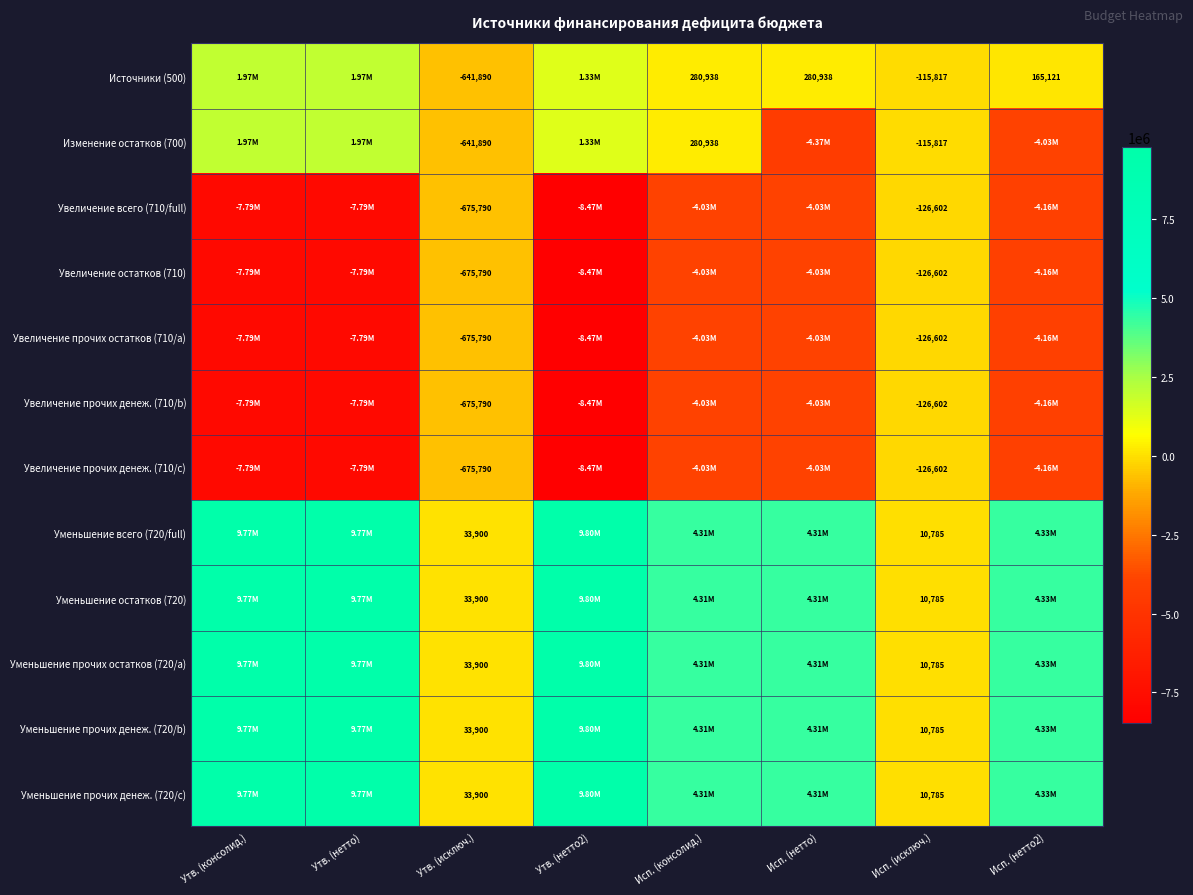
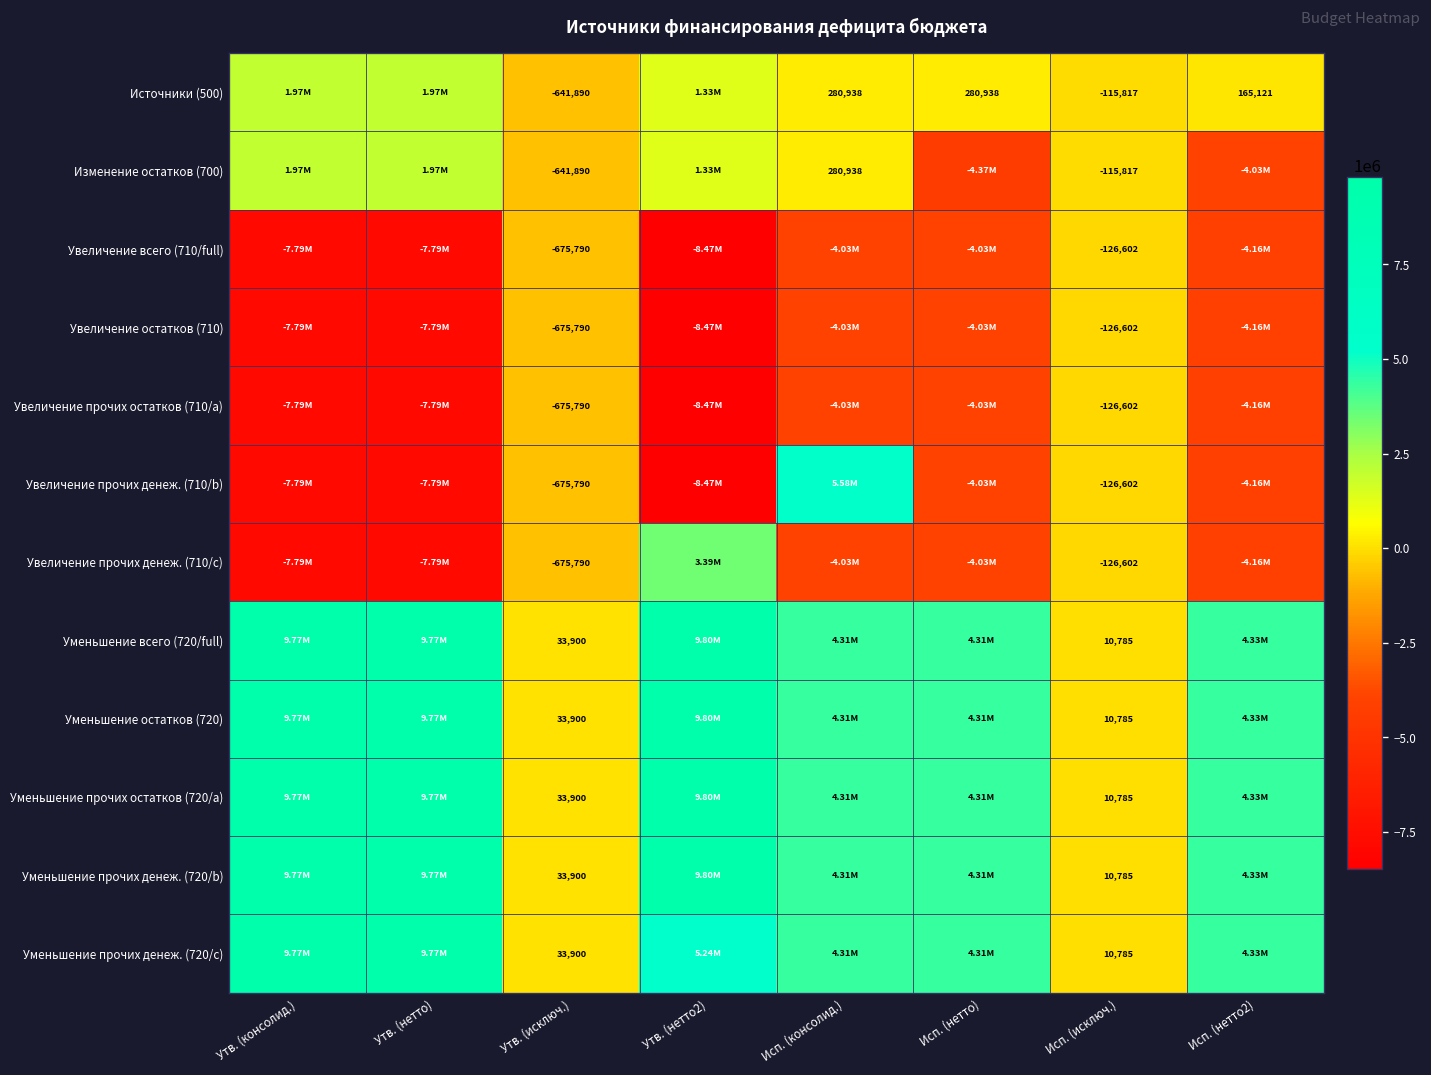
  {
    "Источники (500)": {
      "Утв. (консолид.)": "1.97M",
      "Утв. (нетто)": "1.97M",
      "Утв. (исключ.)": "-641,890",
      "Утв. (нетто2)": "1.33M",
      "Исп. (консолид.)": "280,938",
      "Исп. (нетто)": "280,938",
      "Исп. (исключ.)": "-115,817",
      "Исп. (нетто2)": "165,121"
    },
    "Изменение остатков (700)": {
      "Утв. (консолид.)": "1.97M",
      "Утв. (нетто)": "1.97M",
      "Утв. (исключ.)": "-641,890",
      "Утв. (нетто2)": "1.33M",
      "Исп. (консолид.)": "280,938",
      "Исп. (нетто)": "-4.37M",
      "Исп. (исключ.)": "-115,817",
      "Исп. (нетто2)": "-4.03M"
    },
    "Увеличение всего (710/full)": {
      "Утв. (консолид.)": "-7.79M",
      "Утв. (нетто)": "-7.79M",
      "Утв. (исключ.)": "-675,790",
      "Утв. (нетто2)": "-8.47M",
      "Исп. (консолид.)": "-4.03M",
      "Исп. (нетто)": "-4.03M",
      "Исп. (исключ.)": "-126,602",
      "Исп. (нетто2)": "-4.16M"
    },
    "Увеличение остатков (710)": {
      "Утв. (консолид.)": "-7.79M",
      "Утв. (нетто)": "-7.79M",
      "Утв. (исключ.)": "-675,790",
      "Утв. (нетто2)": "-8.47M",
      "Исп. (консолид.)": "-4.03M",
      "Исп. (нетто)": "-4.03M",
      "Исп. (исключ.)": "-126,602",
      "Исп. (нетто2)": "-4.16M"
    },
    "Увеличение прочих остатков (710/a)": {
      "Утв. (консолид.)": "-7.79M",
      "Утв. (нетто)": "-7.79M",
      "Утв. (исключ.)": "-675,790",
      "Утв. (нетто2)": "-8.47M",
      "Исп. (консолид.)": "-4.03M",
      "Исп. (нетто)": "-4.03M",
      "Исп. (исключ.)": "-126,602",
      "Исп. (нетто2)": "-4.16M"
    },
    "Увеличение прочих денеж. (710/b)": {
      "Утв. (консолид.)": "-7.79M",
      "Утв. (нетто)": "-7.79M",
      "Утв. (исключ.)": "-675,790",
      "Утв. (нетто2)": "-8.47M",
-     "Исп. (консолид.)": "-4.03M",
+     "Исп. (консолид.)": "5.58M",
      "Исп. (нетто)": "-4.03M",
      "Исп. (исключ.)": "-126,602",
      "Исп. (нетто2)": "-4.16M"
    },
    "Увеличение прочих денеж. (710/c)": {
      "Утв. (консолид.)": "-7.79M",
      "Утв. (нетто)": "-7.79M",
      "Утв. (исключ.)": "-675,790",
-     "Утв. (нетто2)": "-8.47M",
+     "Утв. (нетто2)": "3.39M",
      "Исп. (консолид.)": "-4.03M",
      "Исп. (нетто)": "-4.03M",
      "Исп. (исключ.)": "-126,602",
      "Исп. (нетто2)": "-4.16M"
    },
    "Уменьшение всего (720/full)": {
      "Утв. (консолид.)": "9.77M",
      "Утв. (нетто)": "9.77M",
      "Утв. (исключ.)": "33,900",
      "Утв. (нетто2)": "9.80M",
      "Исп. (консолид.)": "4.31M",
      "Исп. (нетто)": "4.31M",
      "Исп. (исключ.)": "10,785",
      "Исп. (нетто2)": "4.33M"
    },
    "Уменьшение остатков (720)": {
      "Утв. (консолид.)": "9.77M",
      "Утв. (нетто)": "9.77M",
      "Утв. (исключ.)": "33,900",
      "Утв. (нетто2)": "9.80M",
      "Исп. (консолид.)": "4.31M",
      "Исп. (нетто)": "4.31M",
      "Исп. (исключ.)": "10,785",
      "Исп. (нетто2)": "4.33M"
    },
    "Уменьшение прочих остатков (720/a)": {
      "Утв. (консолид.)": "9.77M",
      "Утв. (нетто)": "9.77M",
      "Утв. (исключ.)": "33,900",
      "Утв. (нетто2)": "9.80M",
      "Исп. (консолид.)": "4.31M",
      "Исп. (нетто)": "4.31M",
      "Исп. (исключ.)": "10,785",
      "Исп. (нетто2)": "4.33M"
    },
    "Уменьшение прочих денеж. (720/b)": {
      "Утв. (консолид.)": "9.77M",
      "Утв. (нетто)": "9.77M",
      "Утв. (исключ.)": "33,900",
      "Утв. (нетто2)": "9.80M",
      "Исп. (консолид.)": "4.31M",
      "Исп. (нетто)": "4.31M",
      "Исп. (исключ.)": "10,785",
      "Исп. (нетто2)": "4.33M"
    },
    "Уменьшение прочих денеж. (720/c)": {
      "Утв. (консолид.)": "9.77M",
      "Утв. (нетто)": "9.77M",
      "Утв. (исключ.)": "33,900",
-     "Утв. (нетто2)": "9.80M",
+     "Утв. (нетто2)": "5.24M",
      "Исп. (консолид.)": "4.31M",
      "Исп. (нетто)": "4.31M",
      "Исп. (исключ.)": "10,785",
      "Исп. (нетто2)": "4.33M"
    }
  }
